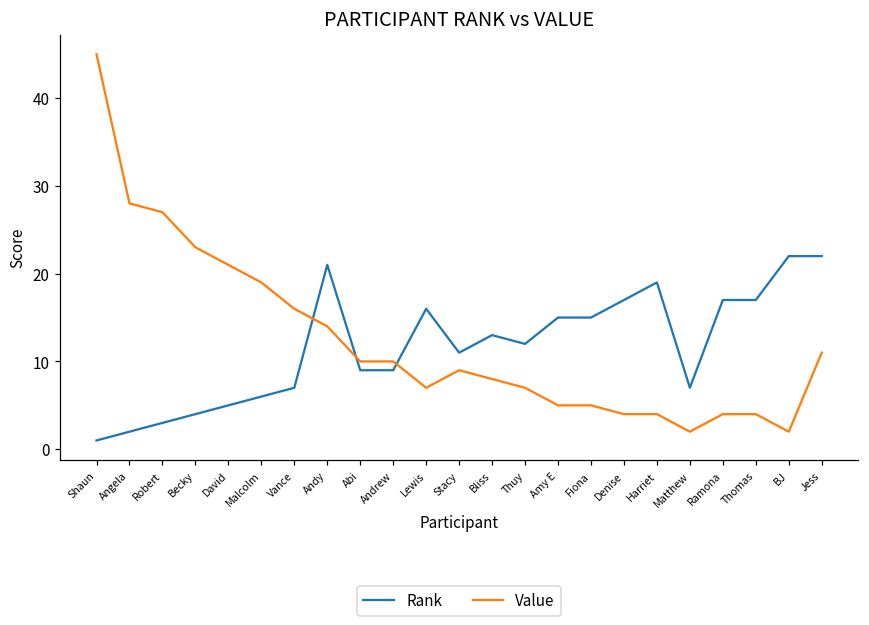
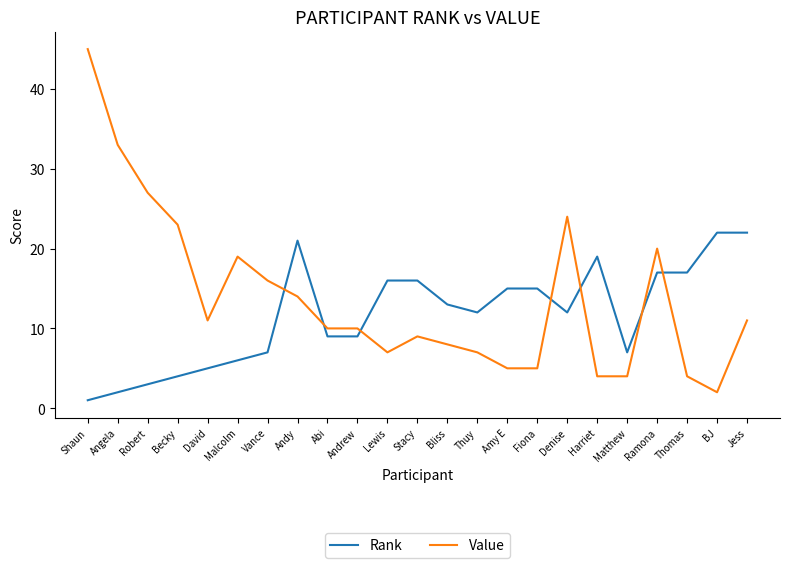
  {
    "Rank": {
      "Shaun": 1,
      "Angela": 2,
      "Robert": 3,
      "Becky": 4,
      "David": 5,
      "Malcolm": 6,
      "Vance": 7,
      "Andy": 21,
      "Abi": 9,
      "Andrew": 9,
      "Lewis": 16,
-     "Stacy": 11,
+     "Stacy": 16,
      "Bliss": 13,
      "Thuy": 12,
      "Amy E": 15,
      "Fiona": 15,
-     "Denise": 17,
+     "Denise": 12,
      "Harriet": 19,
      "Matthew": 7,
      "Ramona": 17,
      "Thomas": 17,
      "BJ": 22,
      "Jess": 22
    },
    "Value": {
      "Shaun": 45,
-     "Angela": 28,
+     "Angela": 33,
      "Robert": 27,
      "Becky": 23,
-     "David": 21,
+     "David": 11,
      "Malcolm": 19,
      "Vance": 16,
      "Andy": 14,
      "Abi": 10,
      "Andrew": 10,
      "Lewis": 7,
      "Stacy": 9,
      "Bliss": 8,
      "Thuy": 7,
      "Amy E": 5,
      "Fiona": 5,
-     "Denise": 4,
+     "Denise": 24,
      "Harriet": 4,
-     "Matthew": 2,
-     "Ramona": 4,
+     "Matthew": 4,
+     "Ramona": 20,
      "Thomas": 4,
      "BJ": 2,
      "Jess": 11
    }
  }
